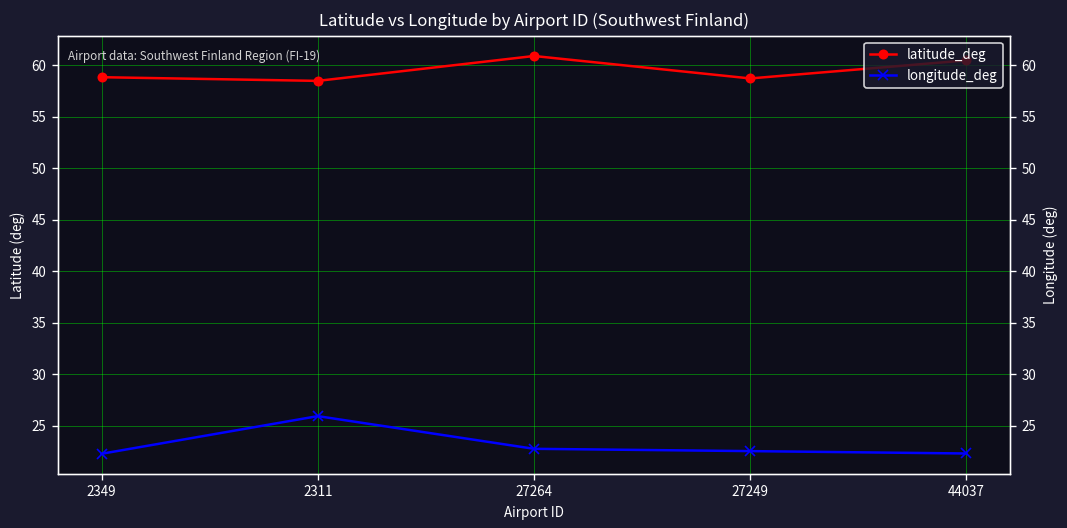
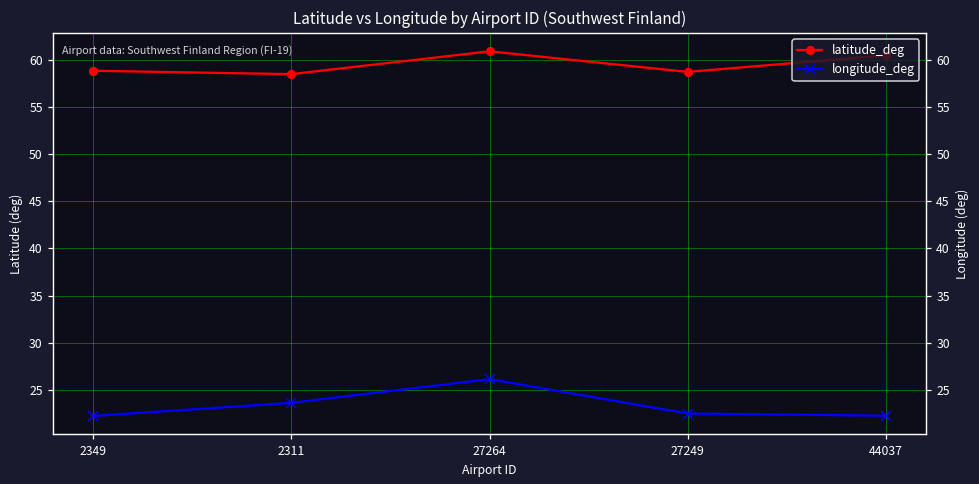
  {
    "latitude_deg": {
      "2349": 59,
      "2311": 58,
      "27264": 61,
      "27249": 59
    },
    "longitude_deg": {
      "2349": 22,
-     "2311": 26,
-     "27264": 23,
+     "2311": 24,
+     "27264": 26,
      "27249": 23,
      "44037": 22
    }
  }
